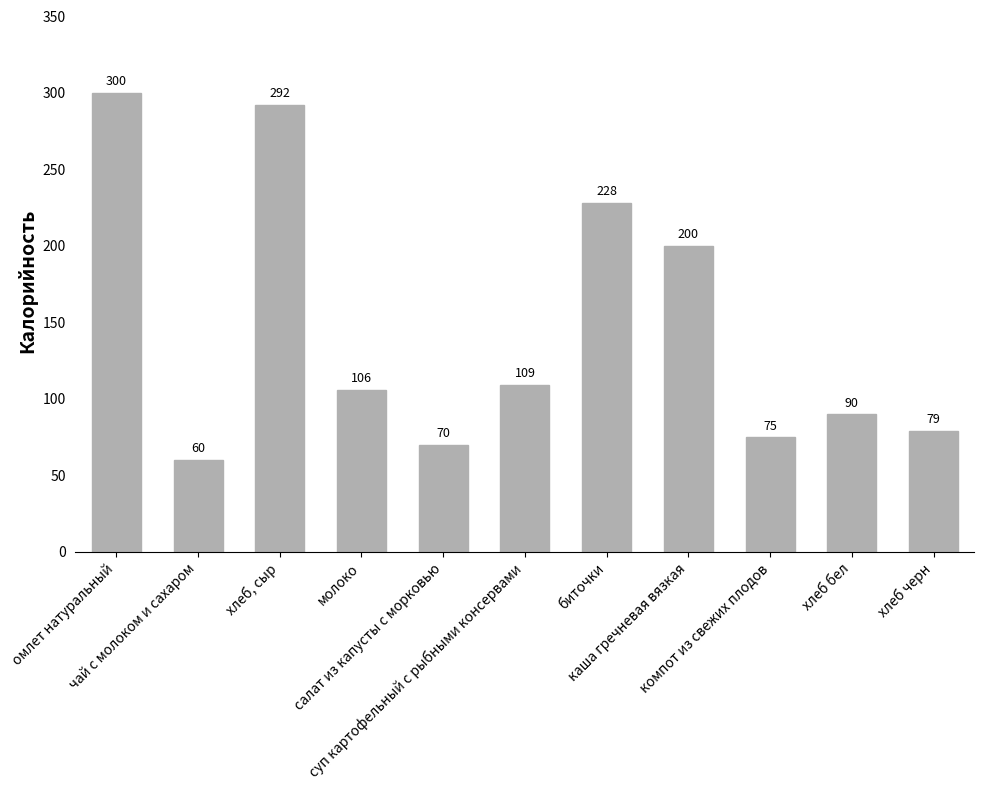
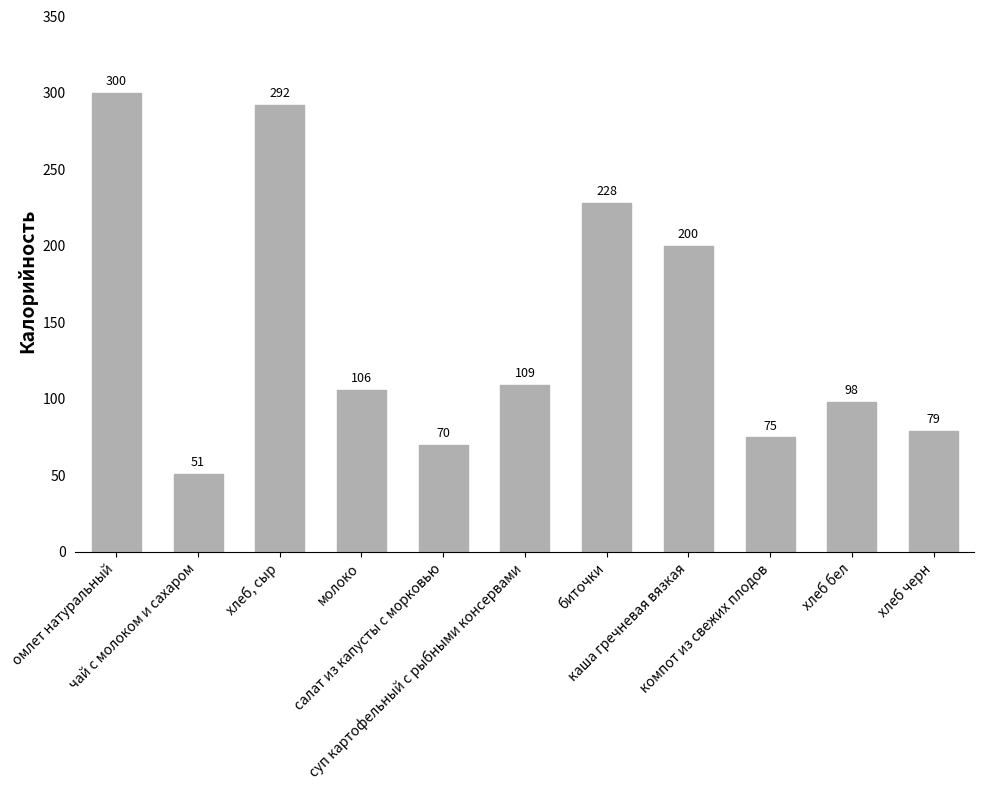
  {
    "омлет натуральный": 300,
-   "чай с молоком и сахаром": 60,
+   "чай с молоком и сахаром": 51,
    "хлеб, сыр": 292,
    "молоко": 106,
    "салат из капусты с морковью": 70,
    "суп картофельный с рыбными консервами": 109,
    "биточки": 228,
    "каша гречневая вязкая": 200,
    "компот из свежих плодов": 75,
-   "хлеб бел": 90,
+   "хлеб бел": 98,
    "хлеб черн": 79
  }
